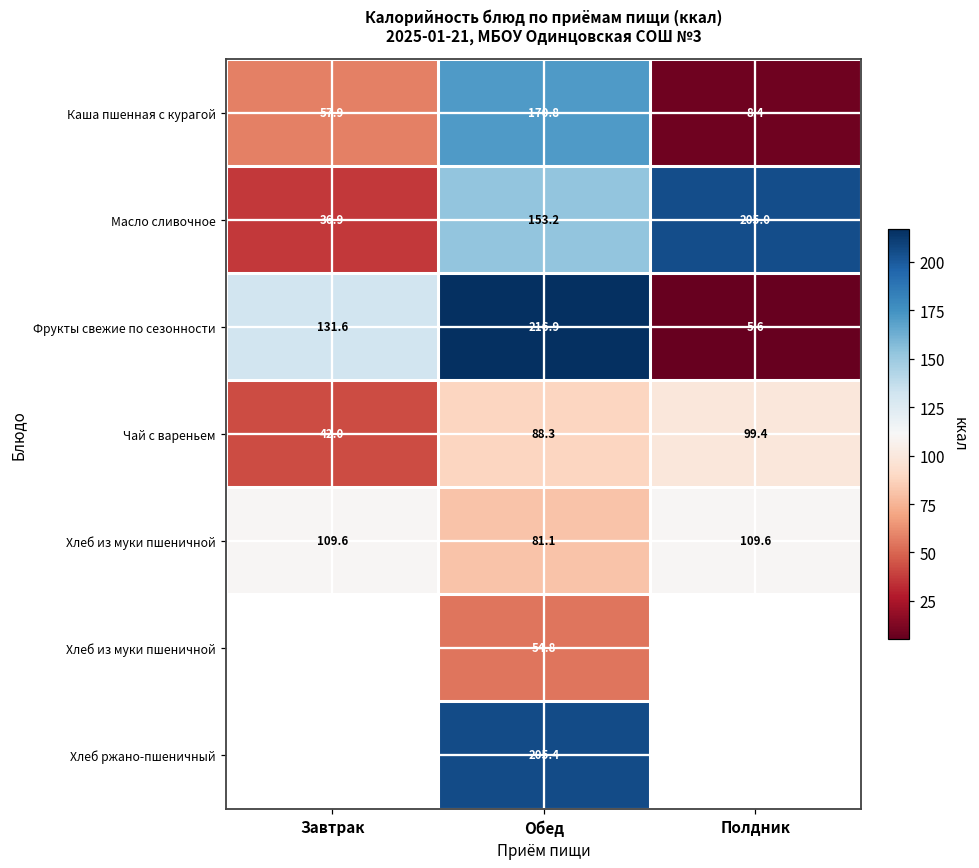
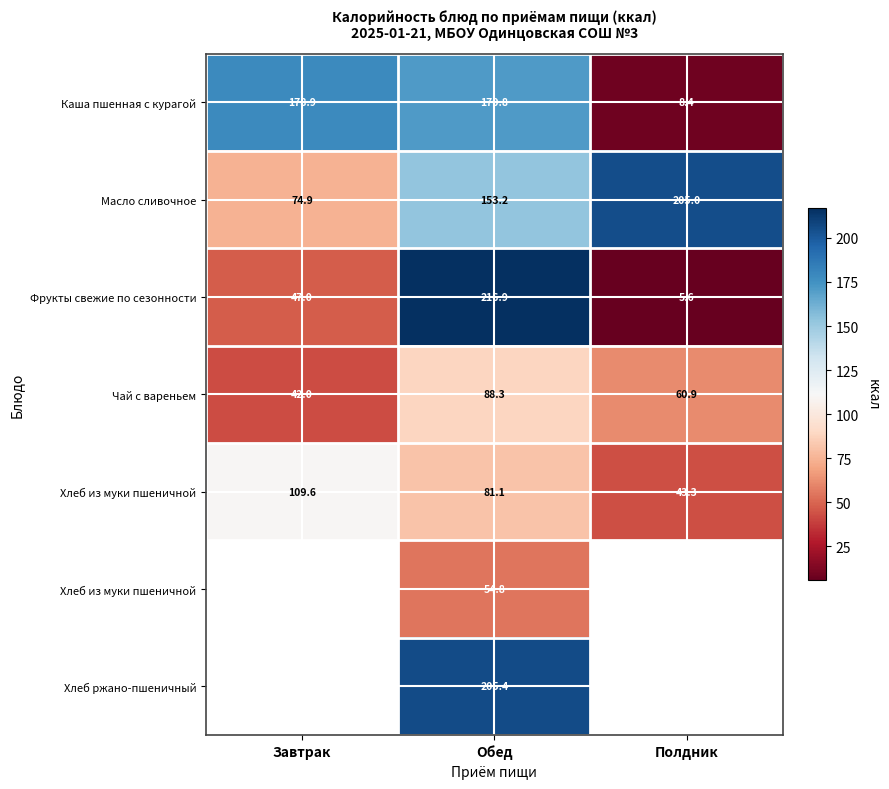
  {
    "Каша пшенная с курагой": {
-     "Завтрак": 57.9,
+     "Завтрак": 178.9,
      "Обед": 170.8,
      "Полдник": 8.4
    },
    "Масло сливочное": {
-     "Завтрак": 36.9,
+     "Завтрак": 74.9,
      "Обед": 153.2,
      "Полдник": 205.0
    },
    "Фрукты свежие по сезонности": {
-     "Завтрак": 131.6,
+     "Завтрак": 47.0,
      "Обед": 216.9,
      "Полдник": 5.6
    },
    "Чай с вареньем": {
      "Завтрак": 42.0,
      "Обед": 88.3,
-     "Полдник": 99.4
+     "Полдник": 60.9
    },
    "Хлеб из муки пшеничной": {
      "Завтрак": 109.6,
-     "Полдник": 109.6
+     "Полдник": 43.3
    },
    "Хлеб ржано-пшеничный": {
      "Обед": 205.4
    }
  }
